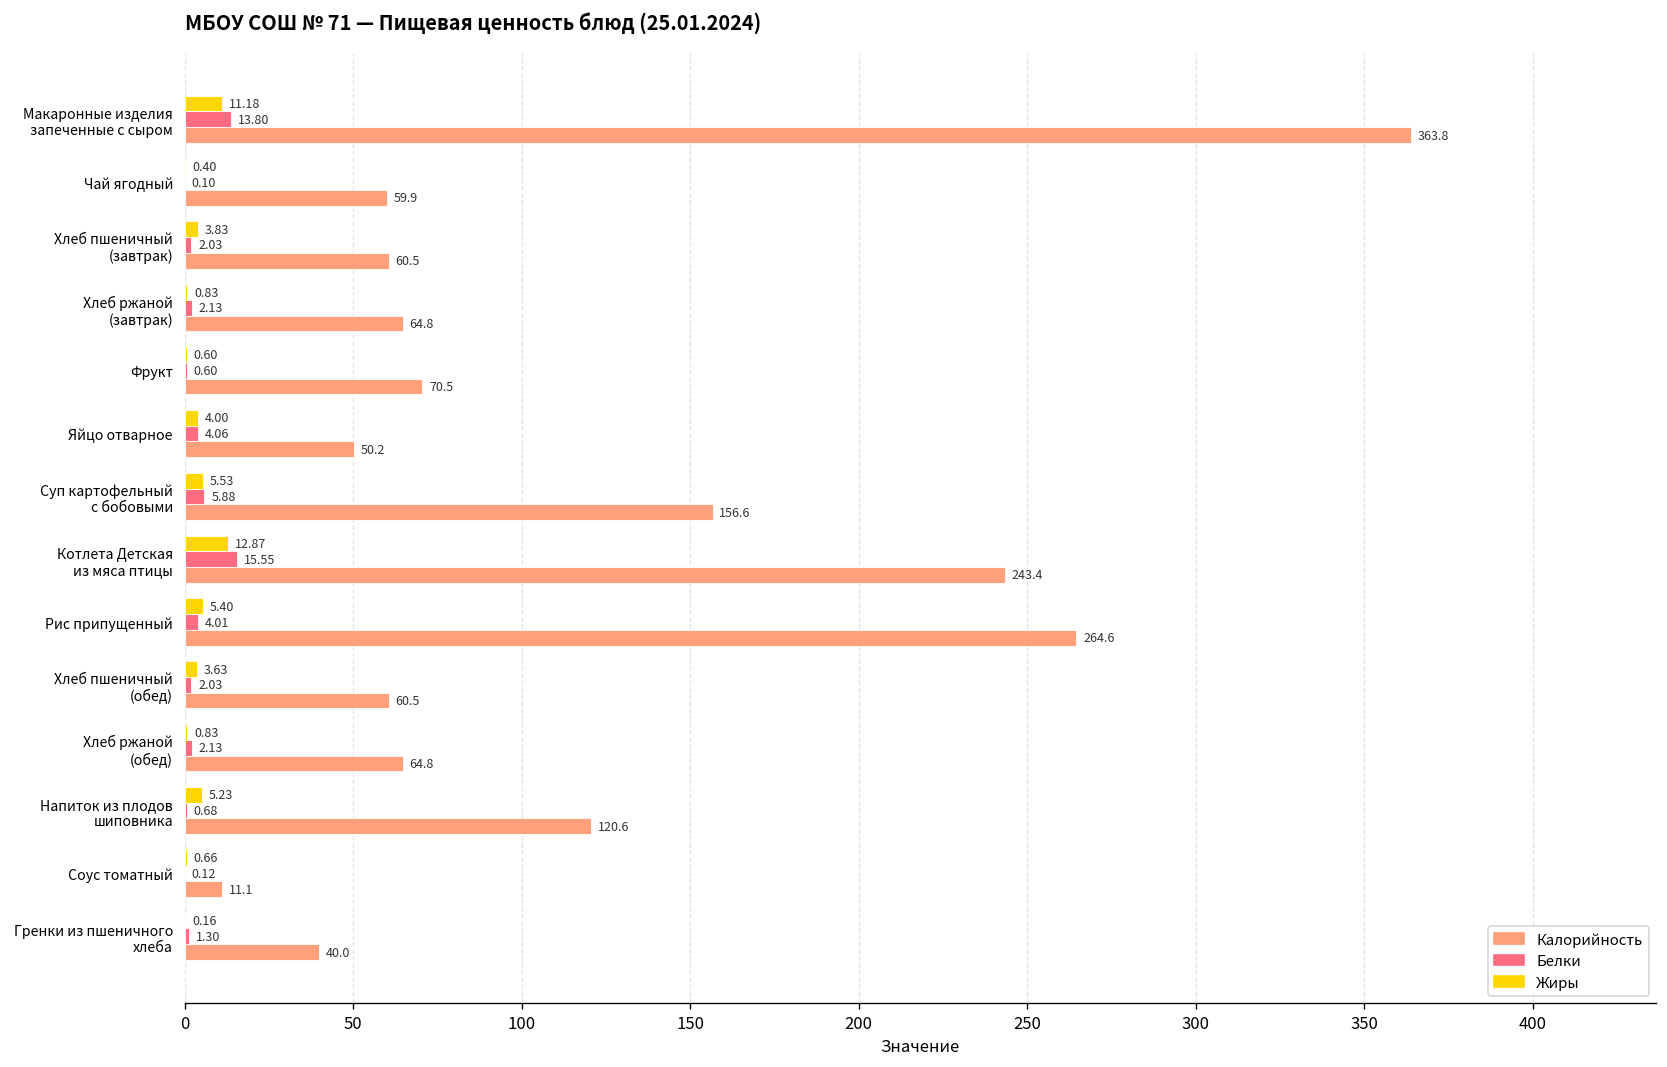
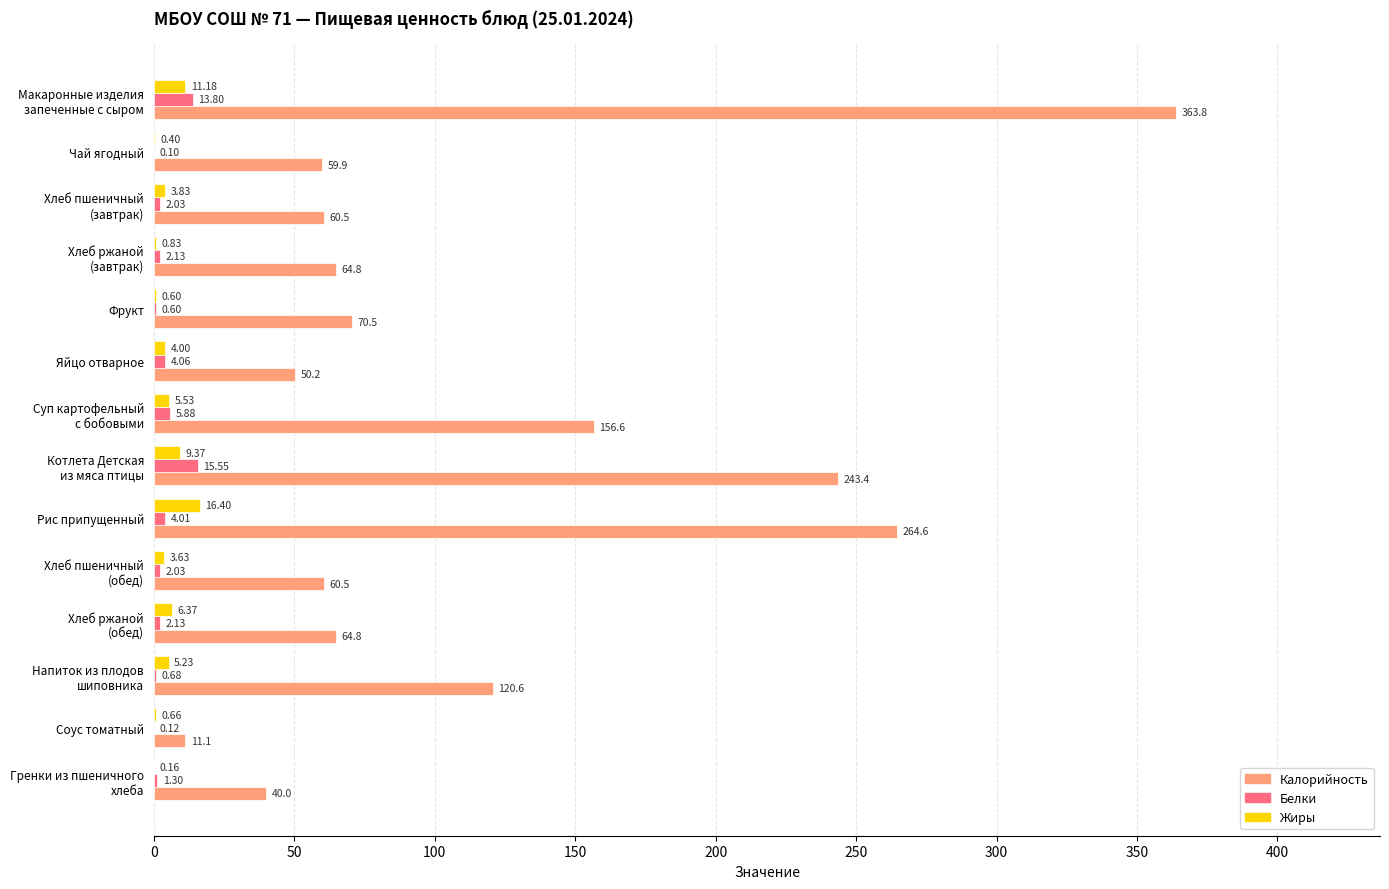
  {
    "Жиры": {
      "Макаронные изделия запеченные с сыром": 11.18,
      "Чай ягодный": 0.40,
      "Хлеб пшеничный (завтрак)": 3.83,
      "Хлеб ржаной (завтрак)": 0.83,
      "Фрукт": 0.60,
      "Яйцо отварное": 4.00,
      "Суп картофельный с бобовыми": 5.53,
-     "Котлета Детская из мяса птицы": 12.87,
-     "Рис припущенный": 5.40,
+     "Котлета Детская из мяса птицы": 9.37,
+     "Рис припущенный": 16.40,
      "Хлеб пшеничный (обед)": 3.63,
-     "Хлеб ржаной (обед)": 0.83,
+     "Хлеб ржаной (обед)": 6.37,
      "Напиток из плодов шиповника": 5.23,
      "Соус томатный": 0.66,
      "Гренки из пшеничного хлеба": 0.16
    }
  }
